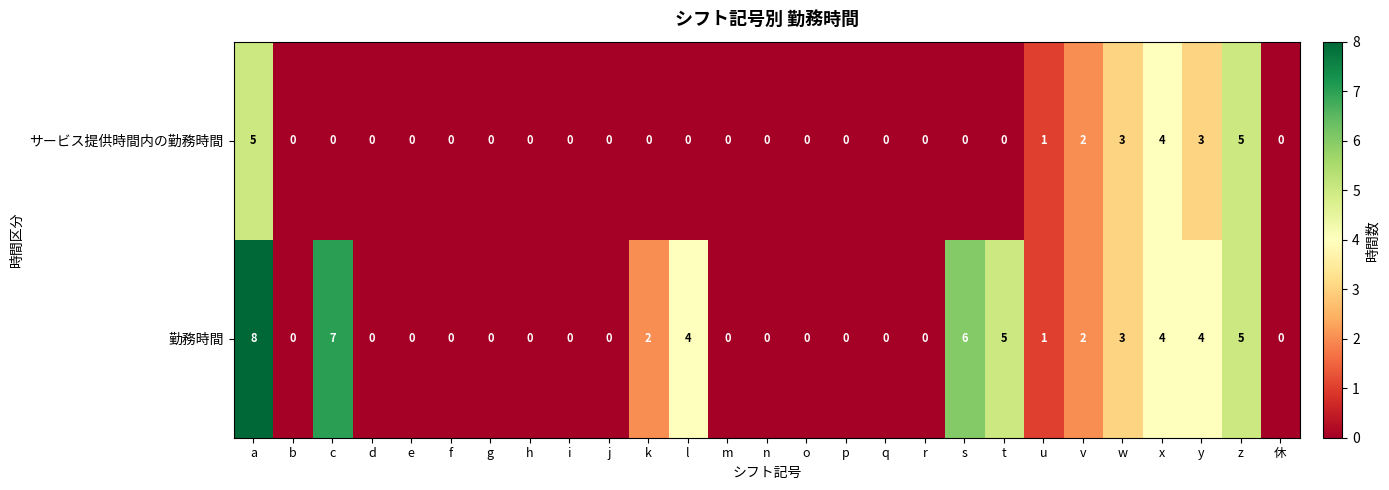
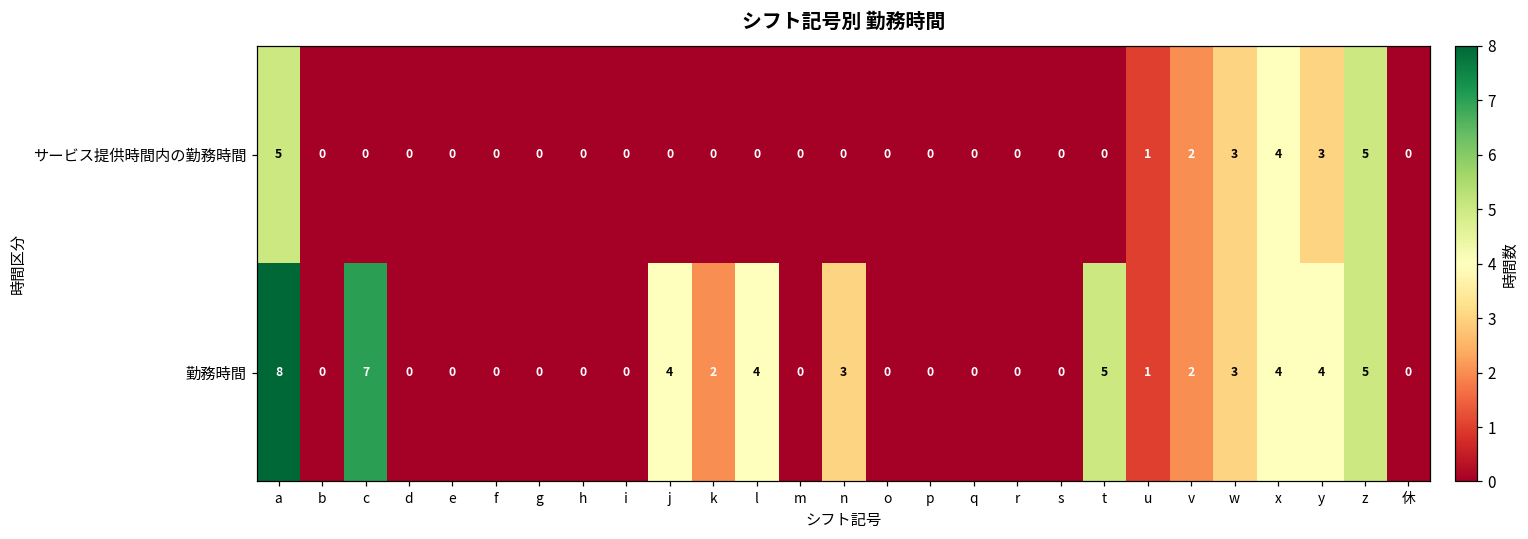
  {
    "サービス提供時間内の勤務時間": {
      "a": 5,
      "b": 0,
      "c": 0,
      "d": 0,
      "e": 0,
      "f": 0,
      "g": 0,
      "h": 0,
      "i": 0,
      "j": 0,
      "k": 0,
      "l": 0,
      "m": 0,
      "n": 0,
      "o": 0,
      "p": 0,
      "q": 0,
      "r": 0,
      "s": 0,
      "t": 0,
      "u": 1,
      "v": 2,
      "w": 3,
      "x": 4,
      "y": 3,
      "z": 5,
      "休": 0
    },
    "勤務時間": {
      "a": 8,
      "b": 0,
      "c": 7,
      "d": 0,
      "e": 0,
      "f": 0,
      "g": 0,
      "h": 0,
      "i": 0,
-     "j": 0,
+     "j": 4,
      "k": 2,
      "l": 4,
      "m": 0,
-     "n": 0,
+     "n": 3,
      "o": 0,
      "p": 0,
      "q": 0,
      "r": 0,
-     "s": 6,
+     "s": 0,
      "t": 5,
      "u": 1,
      "v": 2,
      "w": 3,
      "x": 4,
      "y": 4,
      "z": 5,
      "休": 0
    }
  }
